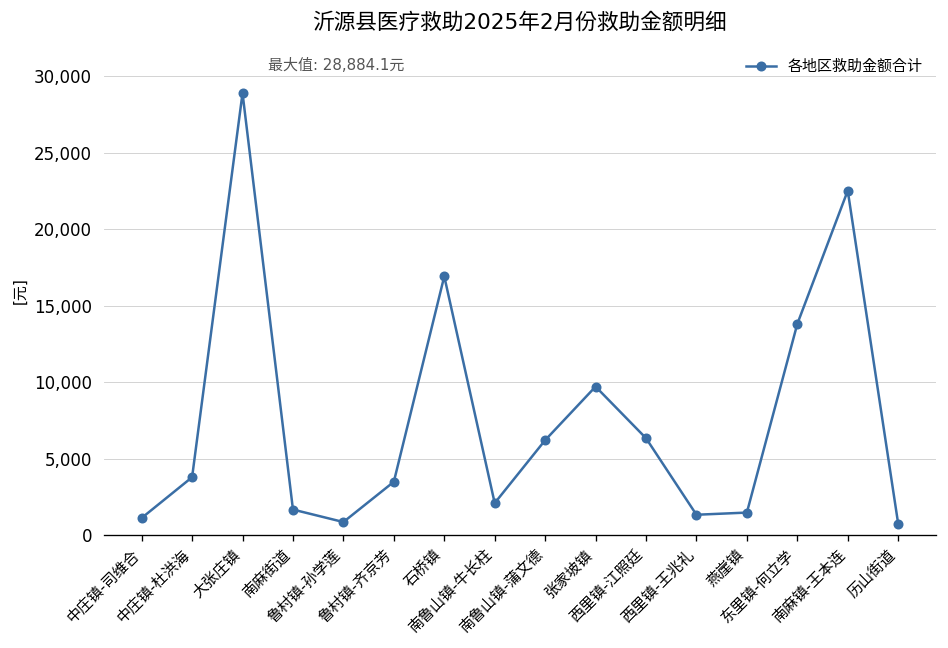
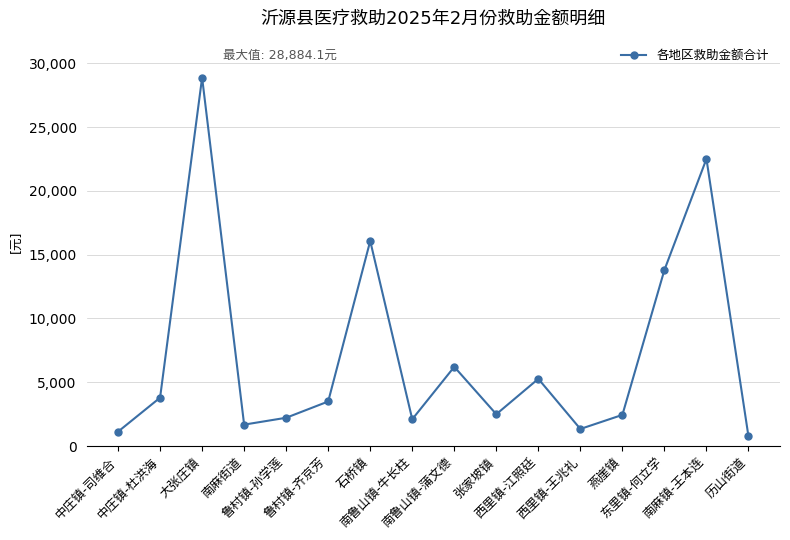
  {
    "中庄镇-司维合": "1,100",
    "中庄镇-杜洪海": "3,800",
    "大张庄镇": "28,900",
    "南麻街道": "1,700",
-   "鲁村镇-孙学莲": "900",
+   "鲁村镇-孙学莲": "2,200",
    "鲁村镇-齐京芳": "3,500",
-   "石桥镇": "16,900",
+   "石桥镇": "16,100",
    "南鲁山镇-牛长柱": "2,100",
    "南鲁山镇-蒲文德": "6,200",
-   "张家坡镇": "9,700",
-   "西里镇-江照廷": "6,300",
+   "张家坡镇": "2,500",
+   "西里镇-江照廷": "5,300",
    "西里镇-王兆礼": "1,300",
-   "燕崖镇": "1,500",
+   "燕崖镇": "2,400",
    "东里镇-何立学": "13,800",
    "南麻镇-王本连": "22,500",
    "历山街道": "800"
  }
